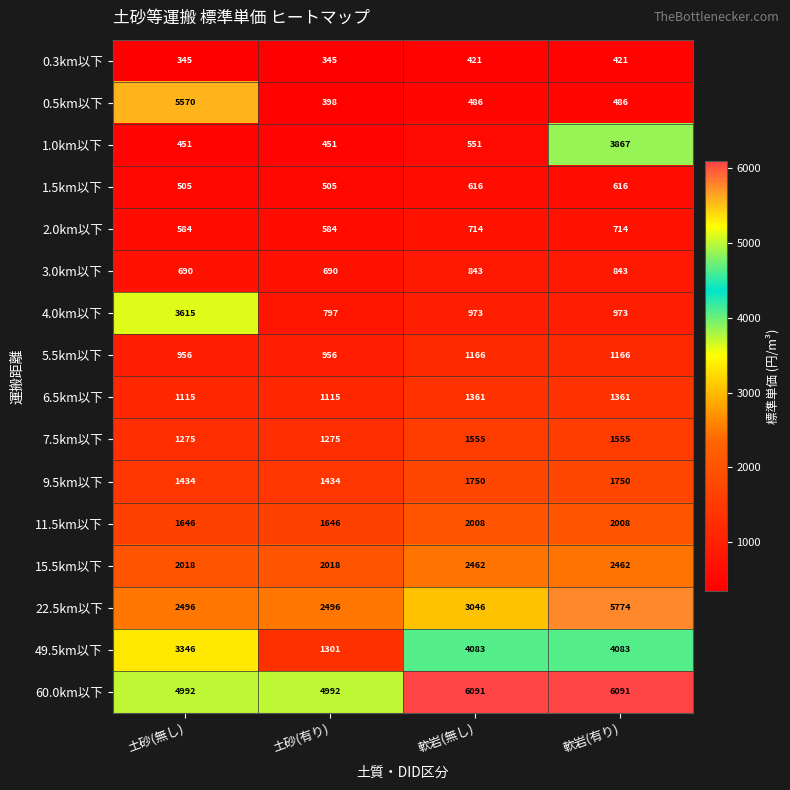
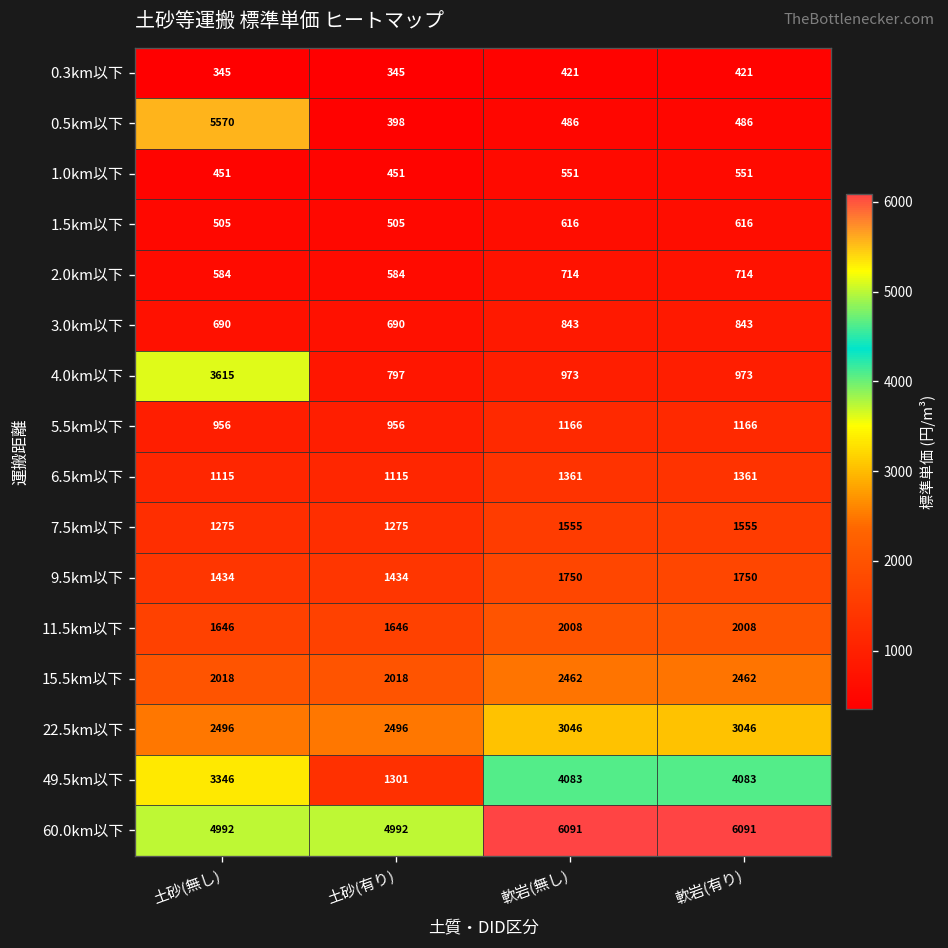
  {
    "0.3km以下": {
      "土砂(無し)": 345,
      "土砂(有り)": 345,
      "軟岩(無し)": 421,
      "軟岩(有り)": 421
    },
    "0.5km以下": {
      "土砂(無し)": 5570,
      "土砂(有り)": 398,
      "軟岩(無し)": 486,
      "軟岩(有り)": 486
    },
    "1.0km以下": {
      "土砂(無し)": 451,
      "土砂(有り)": 451,
      "軟岩(無し)": 551,
-     "軟岩(有り)": 3867
+     "軟岩(有り)": 551
    },
    "1.5km以下": {
      "土砂(無し)": 505,
      "土砂(有り)": 505,
      "軟岩(無し)": 616,
      "軟岩(有り)": 616
    },
    "2.0km以下": {
      "土砂(無し)": 584,
      "土砂(有り)": 584,
      "軟岩(無し)": 714,
      "軟岩(有り)": 714
    },
    "3.0km以下": {
      "土砂(無し)": 690,
      "土砂(有り)": 690,
      "軟岩(無し)": 843,
      "軟岩(有り)": 843
    },
    "4.0km以下": {
      "土砂(無し)": 3615,
      "土砂(有り)": 797,
      "軟岩(無し)": 973,
      "軟岩(有り)": 973
    },
    "5.5km以下": {
      "土砂(無し)": 956,
      "土砂(有り)": 956,
      "軟岩(無し)": 1166,
      "軟岩(有り)": 1166
    },
    "6.5km以下": {
      "土砂(無し)": 1115,
      "土砂(有り)": 1115,
      "軟岩(無し)": 1361,
      "軟岩(有り)": 1361
    },
    "7.5km以下": {
      "土砂(無し)": 1275,
      "土砂(有り)": 1275,
      "軟岩(無し)": 1555,
      "軟岩(有り)": 1555
    },
    "9.5km以下": {
      "土砂(無し)": 1434,
      "土砂(有り)": 1434,
      "軟岩(無し)": 1750,
      "軟岩(有り)": 1750
    },
    "11.5km以下": {
      "土砂(無し)": 1646,
      "土砂(有り)": 1646,
      "軟岩(無し)": 2008,
      "軟岩(有り)": 2008
    },
    "15.5km以下": {
      "土砂(無し)": 2018,
      "土砂(有り)": 2018,
      "軟岩(無し)": 2462,
      "軟岩(有り)": 2462
    },
    "22.5km以下": {
      "土砂(無し)": 2496,
      "土砂(有り)": 2496,
      "軟岩(無し)": 3046,
-     "軟岩(有り)": 5774
+     "軟岩(有り)": 3046
    },
    "49.5km以下": {
      "土砂(無し)": 3346,
      "土砂(有り)": 1301,
      "軟岩(無し)": 4083,
      "軟岩(有り)": 4083
    },
    "60.0km以下": {
      "土砂(無し)": 4992,
      "土砂(有り)": 4992,
      "軟岩(無し)": 6091,
      "軟岩(有り)": 6091
    }
  }
